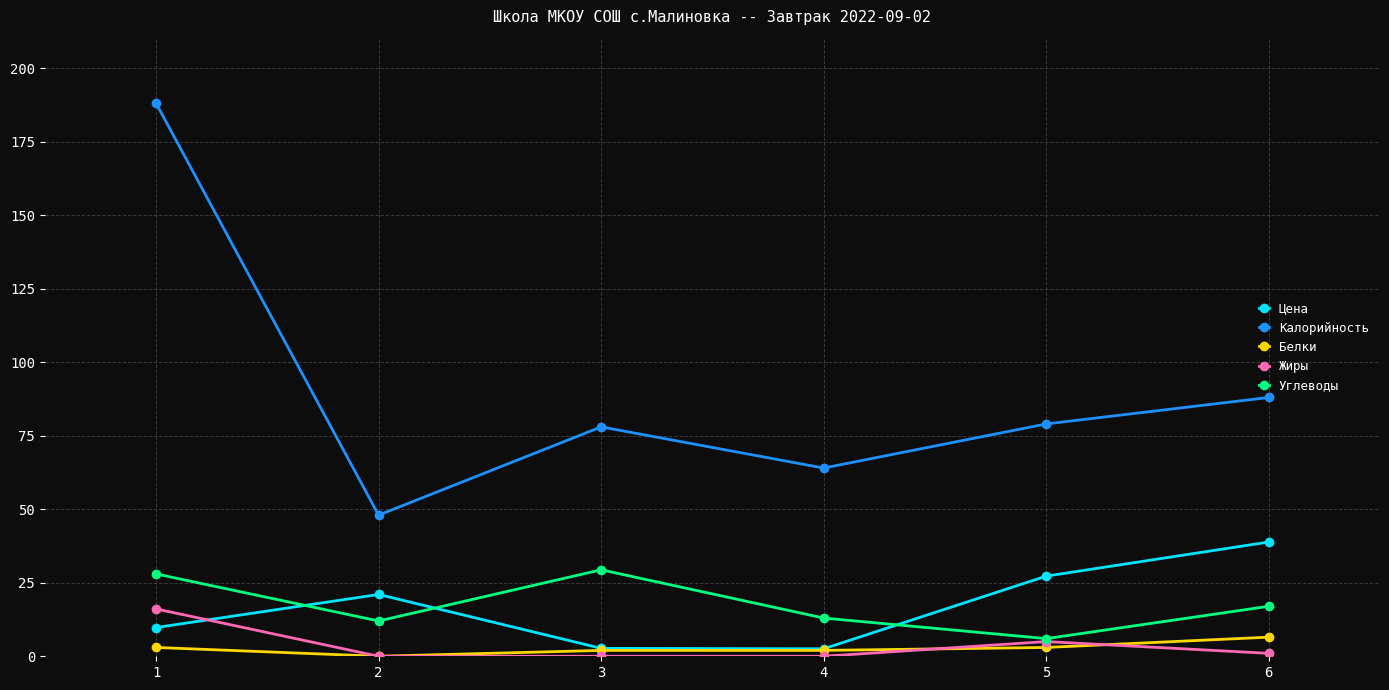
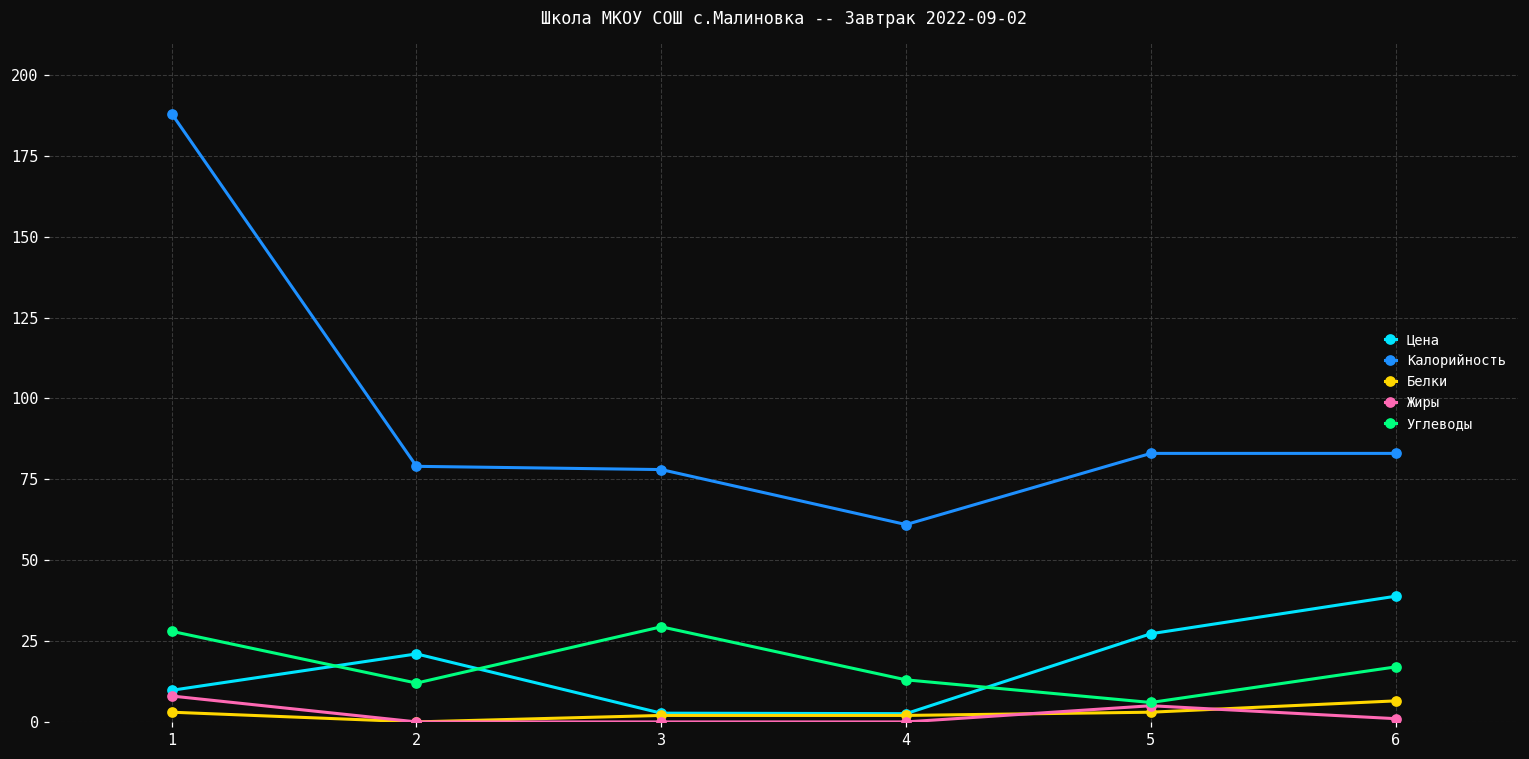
  {
    "Цена": {
      "1": 10,
      "2": 21,
      "5": 27,
      "6": 39
    },
    "Калорийность": {
      "1": 188,
-     "2": 48,
+     "2": 79,
      "3": 78,
-     "4": 64,
-     "5": 79,
-     "6": 88
+     "4": 61,
+     "5": 83,
+     "6": 83
    },
    "Белки": {
      "1": 3,
      "5": 3,
      "6": 7
    },
    "Жиры": {
-     "1": 16,
+     "1": 8,
      "3": 0,
      "4": 0,
      "5": 5,
      "6": 1
    },
    "Углеводы": {
      "1": 28,
      "2": 12,
      "3": 29,
      "4": 13,
      "5": 6,
      "6": 17
    }
  }
